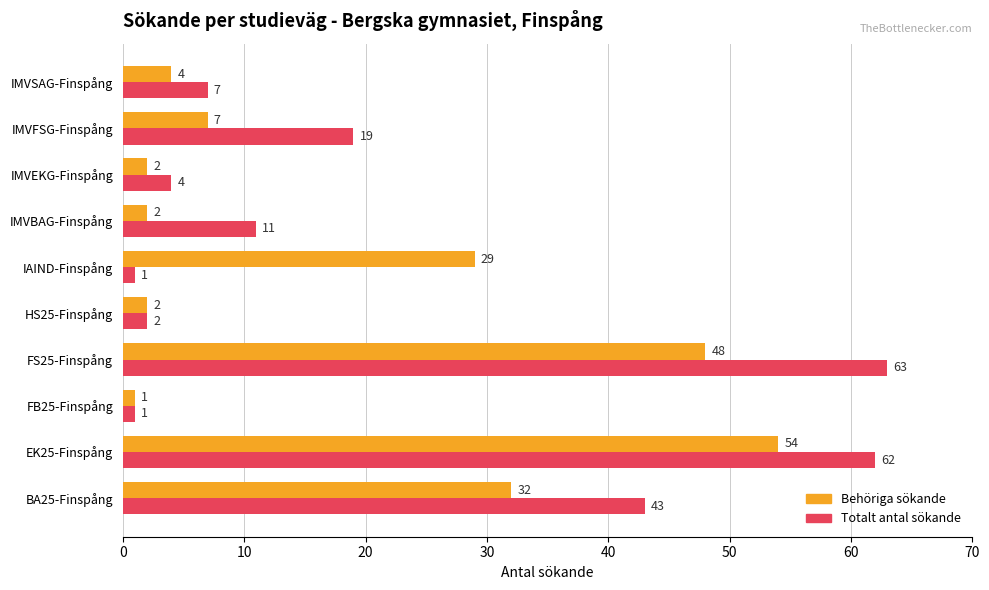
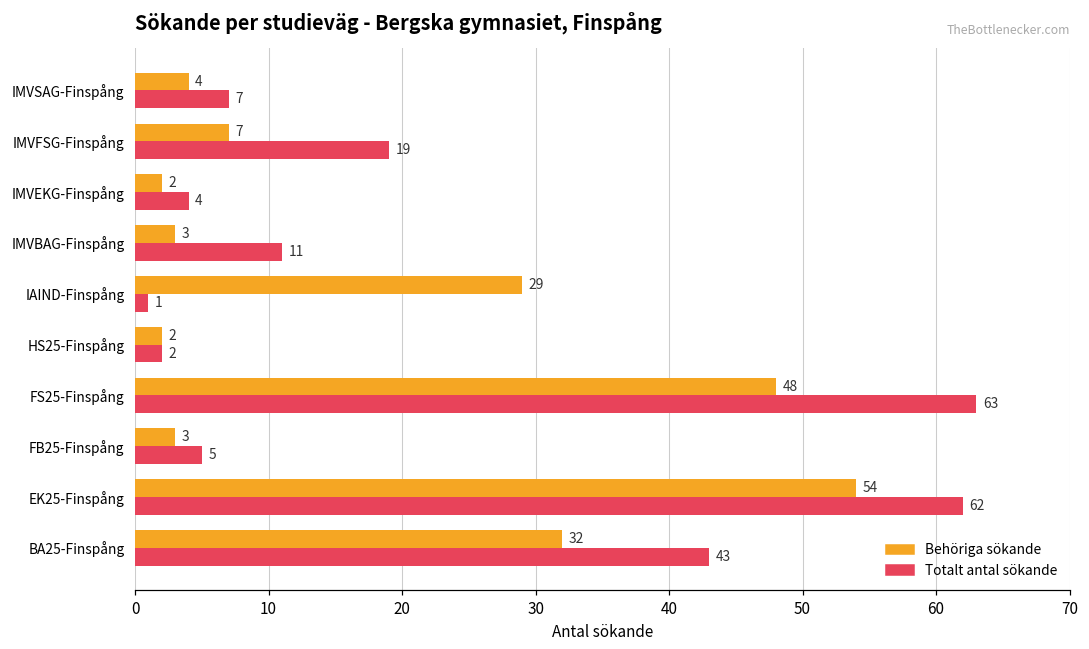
  {
    "Behöriga sökande": {
      "IMVSAG-Finspång": 4,
      "IMVFSG-Finspång": 7,
      "IMVEKG-Finspång": 2,
-     "IMVBAG-Finspång": 2,
+     "IMVBAG-Finspång": 3,
      "IAIND-Finspång": 29,
      "HS25-Finspång": 2,
      "FS25-Finspång": 48,
-     "FB25-Finspång": 1,
+     "FB25-Finspång": 3,
      "EK25-Finspång": 54,
      "BA25-Finspång": 32
    },
    "Totalt antal sökande": {
      "IMVSAG-Finspång": 7,
      "IMVFSG-Finspång": 19,
      "IMVEKG-Finspång": 4,
      "IMVBAG-Finspång": 11,
      "IAIND-Finspång": 1,
      "HS25-Finspång": 2,
      "FS25-Finspång": 63,
-     "FB25-Finspång": 1,
+     "FB25-Finspång": 5,
      "EK25-Finspång": 62,
      "BA25-Finspång": 43
    }
  }
